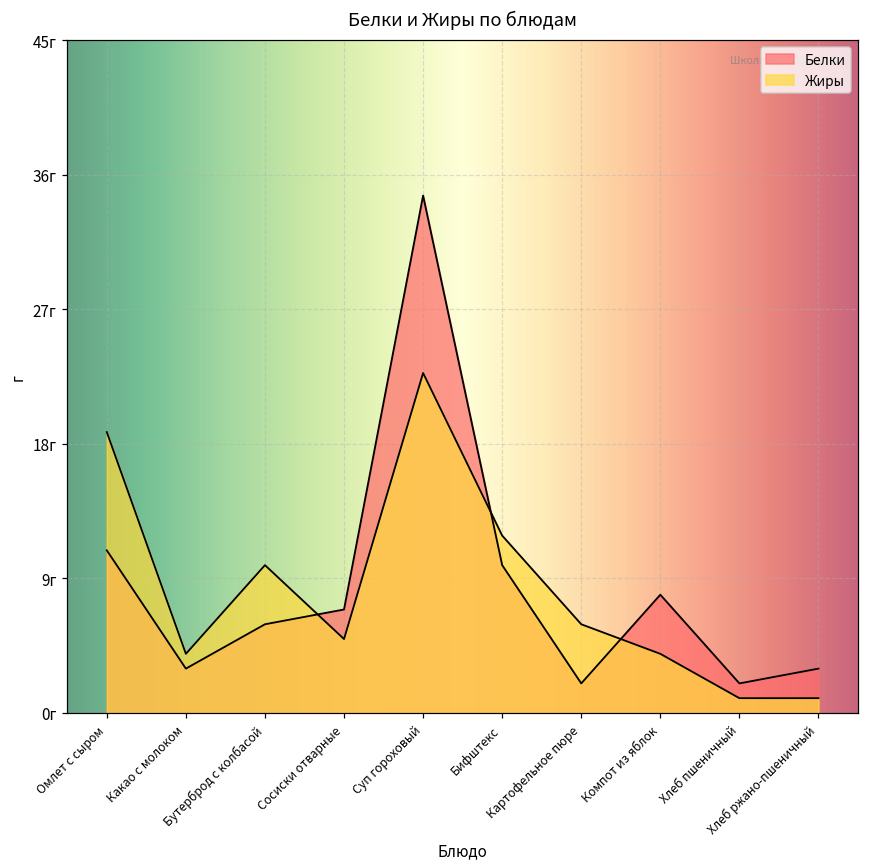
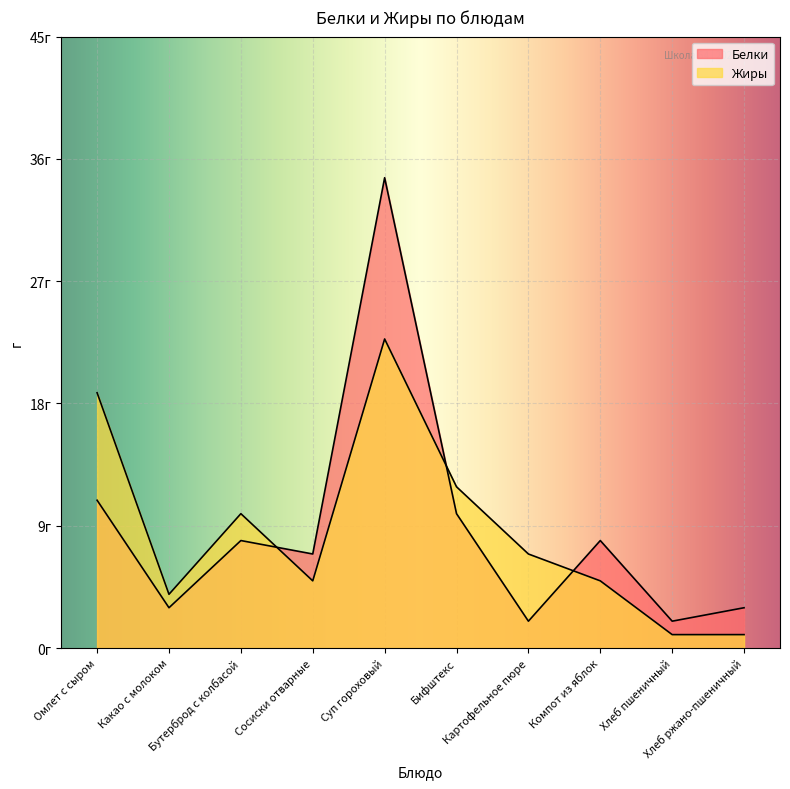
  {
    "Белки": {
      "Омлет с сыром": "11г",
      "Какао с молоком": "3г",
-     "Бутерброд с колбасой": "6г",
+     "Бутерброд с колбасой": "8г",
      "Сосиски отварные": "7г",
      "Суп гороховый": "35г",
      "Бифштекс": "10г",
      "Картофельное пюре": "2г",
      "Компот из яблок": "8г",
      "Хлеб пшеничный": "2г",
      "Хлеб ржано-пшеничный": "3г"
    },
    "Жиры": {
      "Омлет с сыром": "19г",
      "Какао с молоком": "4г",
      "Бутерброд с колбасой": "10г",
      "Сосиски отварные": "5г",
      "Суп гороховый": "23г",
      "Бифштекс": "12г",
-     "Картофельное пюре": "6г",
-     "Компот из яблок": "4г",
+     "Картофельное пюре": "7г",
+     "Компот из яблок": "5г",
      "Хлеб пшеничный": "1г",
      "Хлеб ржано-пшеничный": "1г"
    }
  }
